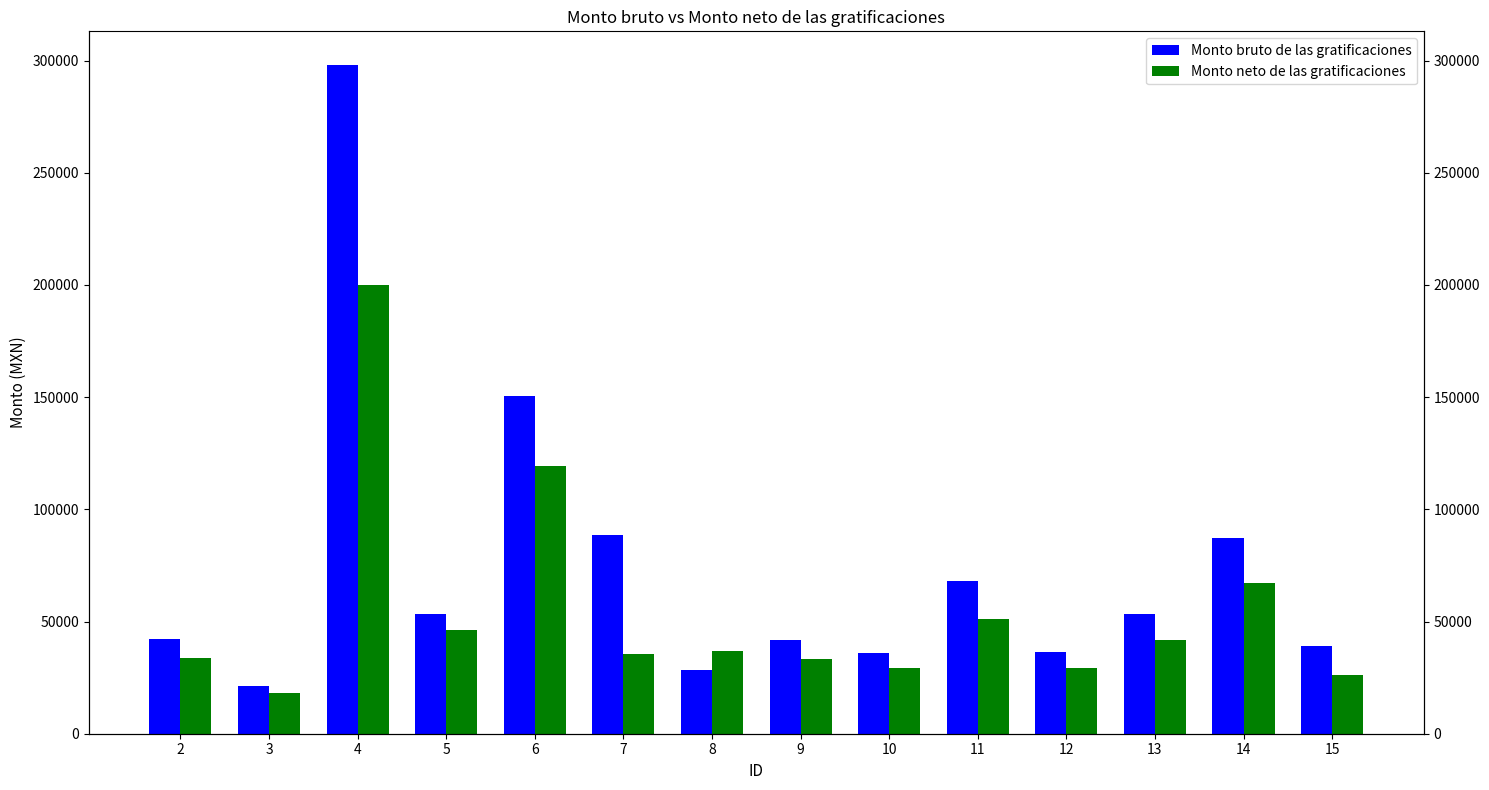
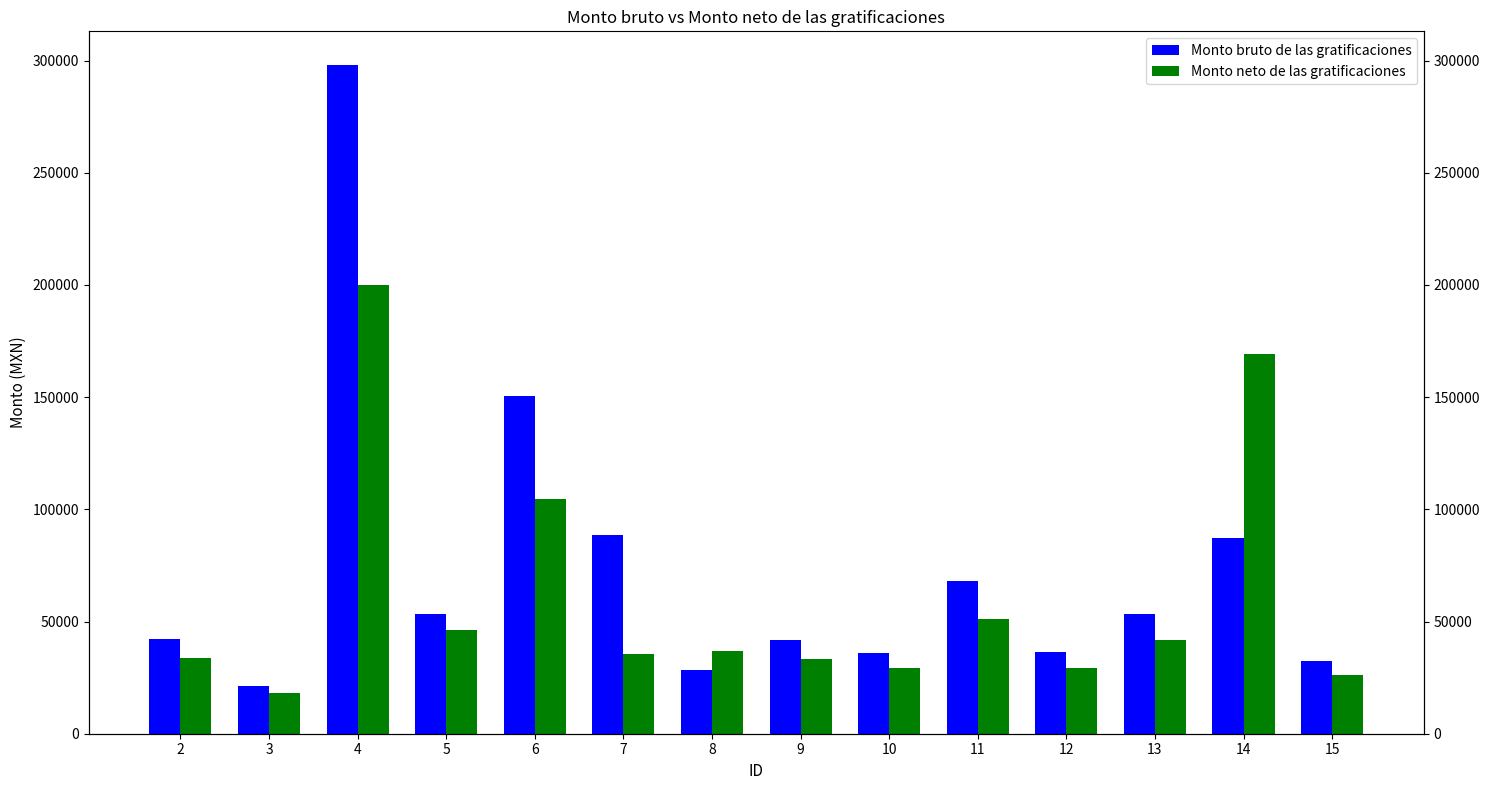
  {
    "Monto bruto de las gratificaciones": {
      "2": 42000,
      "3": 21000,
      "4": 298000,
      "5": 53000,
      "6": 151000,
      "7": 89000,
      "8": 29000,
      "9": 42000,
      "10": 36000,
      "11": 68000,
      "12": 36000,
      "13": 53000,
      "14": 87000,
-     "15": 39000
+     "15": 32000
    },
    "Monto neto de las gratificaciones": {
      "2": 34000,
      "3": 18000,
      "4": 200000,
      "5": 46000,
-     "6": 119000,
+     "6": 104000,
      "7": 35000,
      "8": 37000,
      "9": 33000,
      "10": 29000,
      "11": 51000,
      "12": 29000,
      "13": 42000,
-     "14": 67000,
+     "14": 169000,
      "15": 26000
    }
  }
